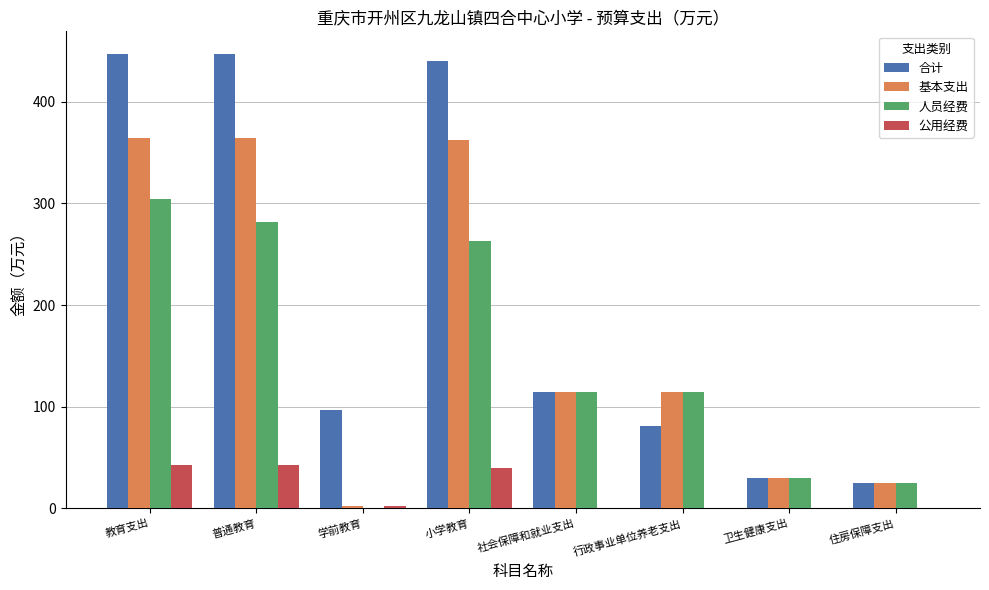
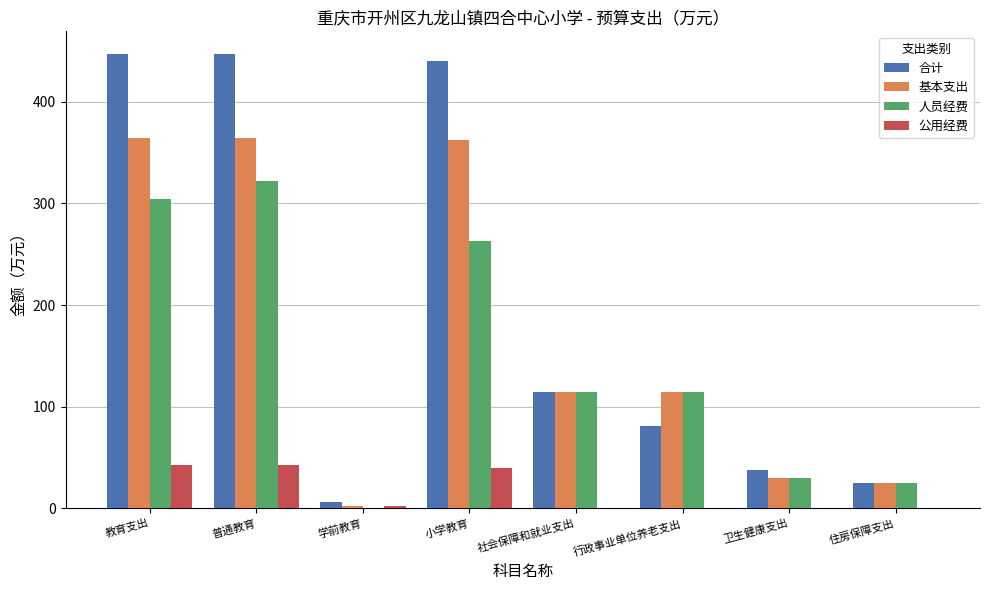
  {
    "合计": {
      "教育支出": 447,
      "普通教育": 447,
-     "学前教育": 97,
+     "学前教育": 7,
      "小学教育": 440,
      "社会保障和就业支出": 114,
      "行政事业单位养老支出": 81,
-     "卫生健康支出": 30,
+     "卫生健康支出": 38,
      "住房保障支出": 25
    },
    "人员经费": {
      "教育支出": 304,
-     "普通教育": 282,
+     "普通教育": 322,
      "学前教育": 0,
      "小学教育": 263,
      "社会保障和就业支出": 114,
      "行政事业单位养老支出": 114,
      "卫生健康支出": 30,
      "住房保障支出": 25
    }
  }
